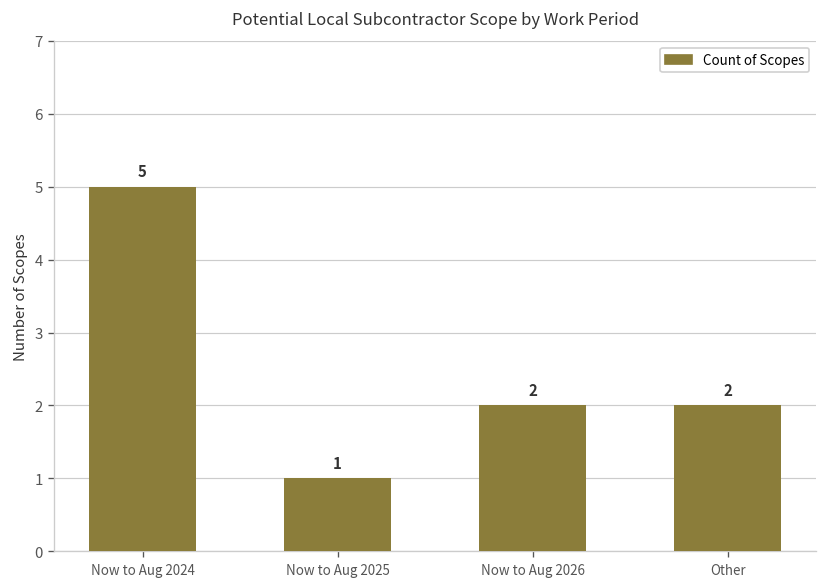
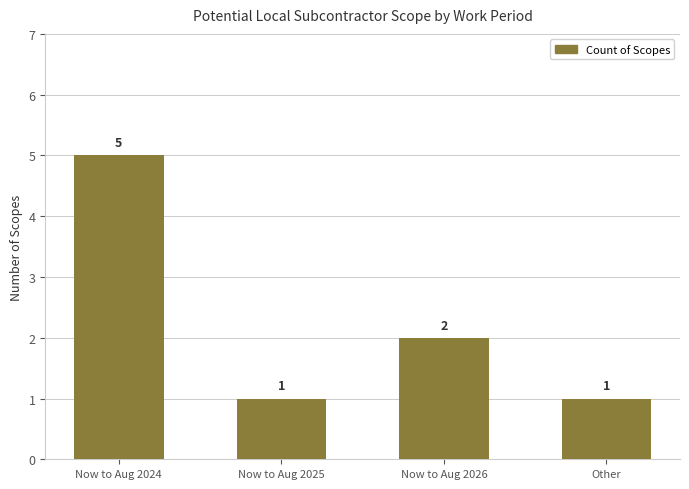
  {
    "Now to Aug 2024": 5,
    "Now to Aug 2025": 1,
    "Now to Aug 2026": 2,
-   "Other": 2
+   "Other": 1
  }
